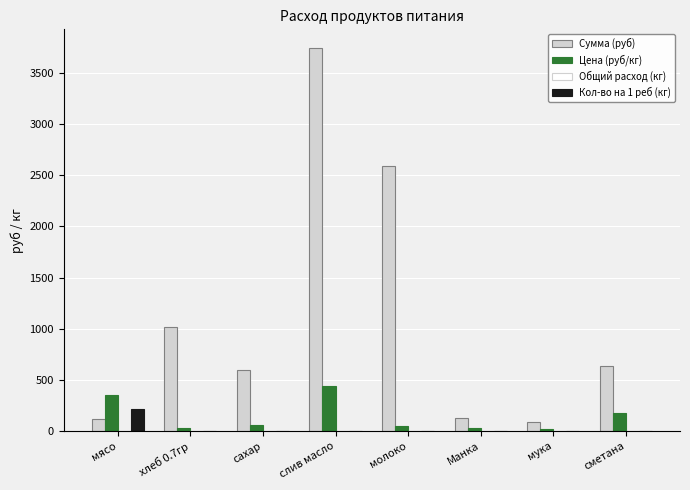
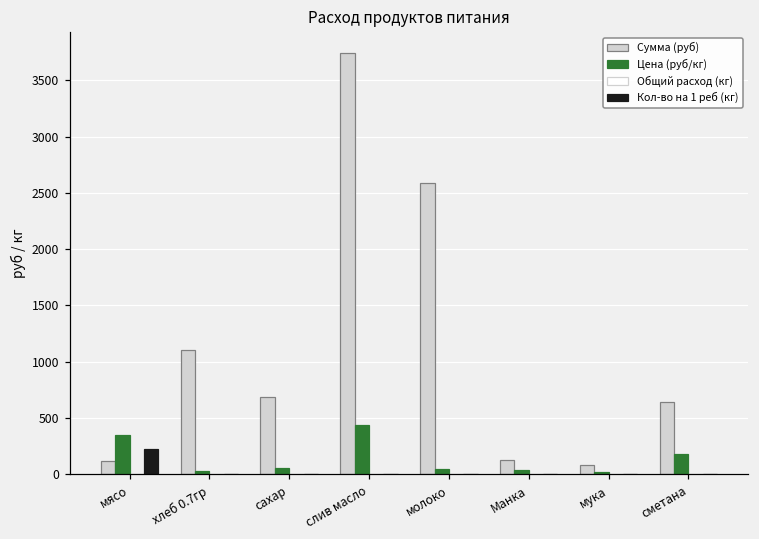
  {
    "Сумма (руб)": {
      "мясо": 120,
-     "хлеб 0.7гр": 1010,
-     "сахар": 600,
+     "хлеб 0.7гр": 1110,
+     "сахар": 680,
      "слив масло": 3740,
      "молоко": 2590,
      "Манка": 120,
      "мука": 90,
      "сметана": 640
    },
    "Цена (руб/кг)": {
      "мясо": 350,
      "хлеб 0.7гр": 30,
      "сахар": 60,
      "слив масло": 440,
      "молоко": 50,
      "Манка": 40,
      "сметана": 180
    },
    "Общий расход (кг)": {
      "мясо": 0
    },
    "Кол-во на 1 реб (кг)": {
      "мясо": 220
    }
  }
